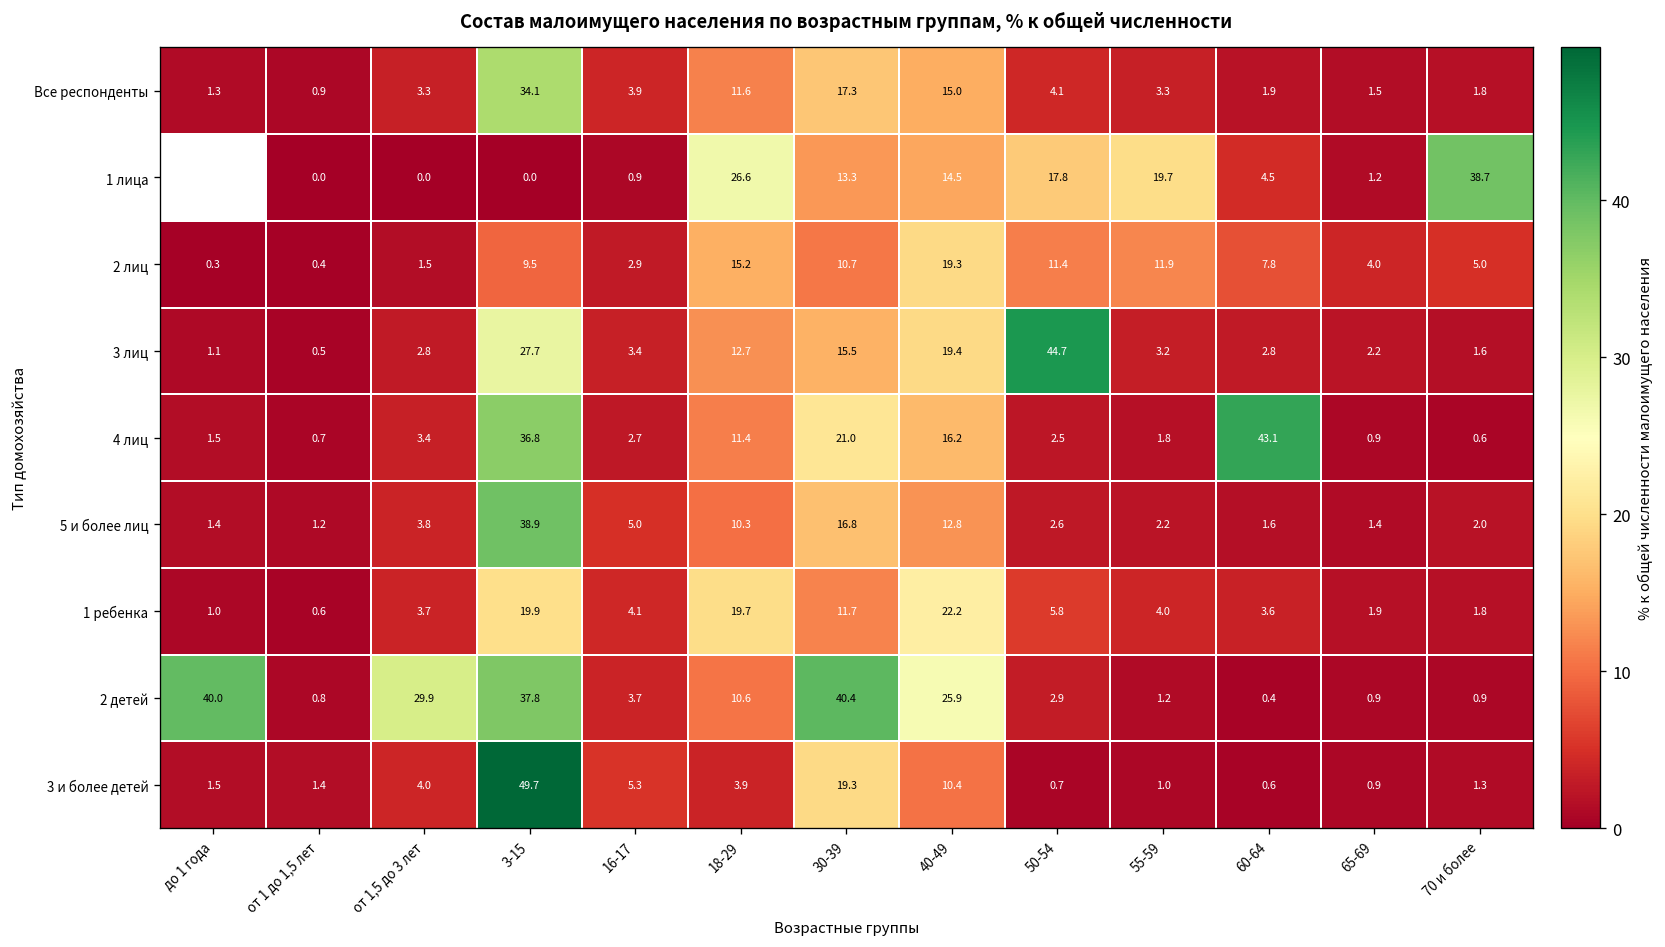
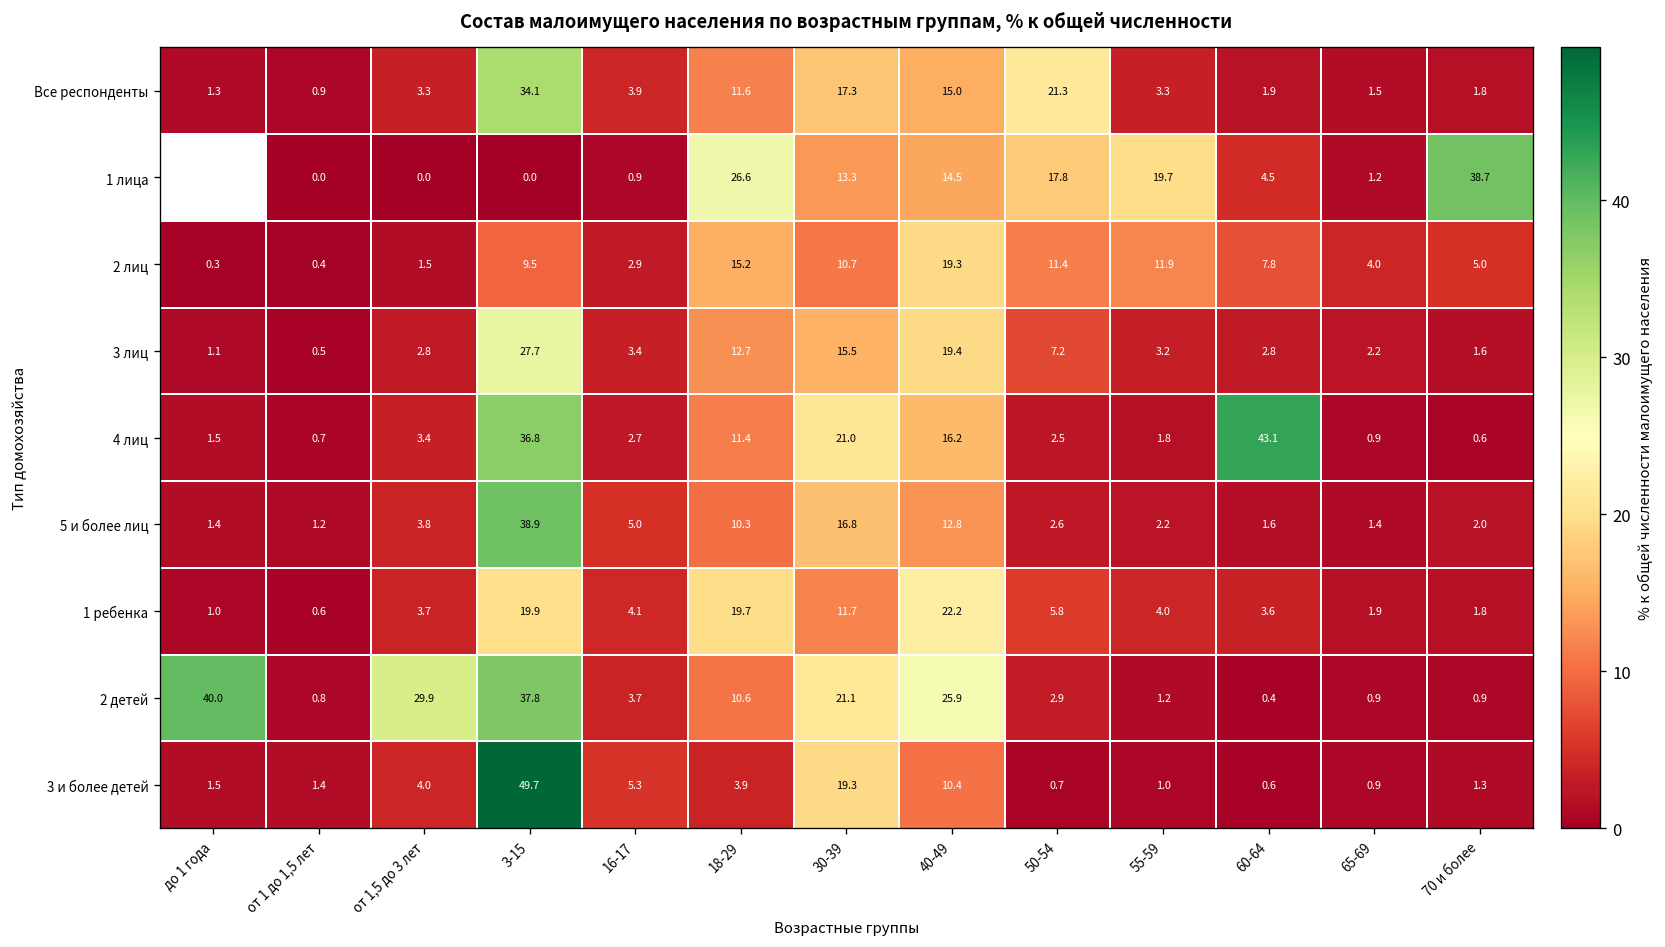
  {
    "Все респонденты": {
      "до 1 года": 1.3,
      "от 1 до 1,5 лет": 0.9,
      "от 1,5 до 3 лет": 3.3,
      "3-15": 34.1,
      "16-17": 3.9,
      "18-29": 11.6,
      "30-39": 17.3,
      "40-49": 15.0,
-     "50-54": 4.1,
+     "50-54": 21.3,
      "55-59": 3.3,
      "60-64": 1.9,
      "65-69": 1.5,
      "70 и более": 1.8
    },
    "1 лица": {
      "от 1 до 1,5 лет": 0.0,
      "от 1,5 до 3 лет": 0.0,
      "3-15": 0.0,
      "16-17": 0.9,
      "18-29": 26.6,
      "30-39": 13.3,
      "40-49": 14.5,
      "50-54": 17.8,
      "55-59": 19.7,
      "60-64": 4.5,
      "65-69": 1.2,
      "70 и более": 38.7
    },
    "2 лиц": {
      "до 1 года": 0.3,
      "от 1 до 1,5 лет": 0.4,
      "от 1,5 до 3 лет": 1.5,
      "3-15": 9.5,
      "16-17": 2.9,
      "18-29": 15.2,
      "30-39": 10.7,
      "40-49": 19.3,
      "50-54": 11.4,
      "55-59": 11.9,
      "60-64": 7.8,
      "65-69": 4.0,
      "70 и более": 5.0
    },
    "3 лиц": {
      "до 1 года": 1.1,
      "от 1 до 1,5 лет": 0.5,
      "от 1,5 до 3 лет": 2.8,
      "3-15": 27.7,
      "16-17": 3.4,
      "18-29": 12.7,
      "30-39": 15.5,
      "40-49": 19.4,
-     "50-54": 44.7,
+     "50-54": 7.2,
      "55-59": 3.2,
      "60-64": 2.8,
      "65-69": 2.2,
      "70 и более": 1.6
    },
    "4 лиц": {
      "до 1 года": 1.5,
      "от 1 до 1,5 лет": 0.7,
      "от 1,5 до 3 лет": 3.4,
      "3-15": 36.8,
      "16-17": 2.7,
      "18-29": 11.4,
      "30-39": 21.0,
      "40-49": 16.2,
      "50-54": 2.5,
      "55-59": 1.8,
      "60-64": 43.1,
      "65-69": 0.9,
      "70 и более": 0.6
    },
    "5 и более лиц": {
      "до 1 года": 1.4,
      "от 1 до 1,5 лет": 1.2,
      "от 1,5 до 3 лет": 3.8,
      "3-15": 38.9,
      "16-17": 5.0,
      "18-29": 10.3,
      "30-39": 16.8,
      "40-49": 12.8,
      "50-54": 2.6,
      "55-59": 2.2,
      "60-64": 1.6,
      "65-69": 1.4,
      "70 и более": 2.0
    },
    "1 ребенка": {
      "до 1 года": 1.0,
      "от 1 до 1,5 лет": 0.6,
      "от 1,5 до 3 лет": 3.7,
      "3-15": 19.9,
      "16-17": 4.1,
      "18-29": 19.7,
      "30-39": 11.7,
      "40-49": 22.2,
      "50-54": 5.8,
      "55-59": 4.0,
      "60-64": 3.6,
      "65-69": 1.9,
      "70 и более": 1.8
    },
    "2 детей": {
      "до 1 года": 40.0,
      "от 1 до 1,5 лет": 0.8,
      "от 1,5 до 3 лет": 29.9,
      "3-15": 37.8,
      "16-17": 3.7,
      "18-29": 10.6,
-     "30-39": 40.4,
+     "30-39": 21.1,
      "40-49": 25.9,
      "50-54": 2.9,
      "55-59": 1.2,
      "60-64": 0.4,
      "65-69": 0.9,
      "70 и более": 0.9
    },
    "3 и более детей": {
      "до 1 года": 1.5,
      "от 1 до 1,5 лет": 1.4,
      "от 1,5 до 3 лет": 4.0,
      "3-15": 49.7,
      "16-17": 5.3,
      "18-29": 3.9,
      "30-39": 19.3,
      "40-49": 10.4,
      "50-54": 0.7,
      "55-59": 1.0,
      "60-64": 0.6,
      "65-69": 0.9,
      "70 и более": 1.3
    }
  }
